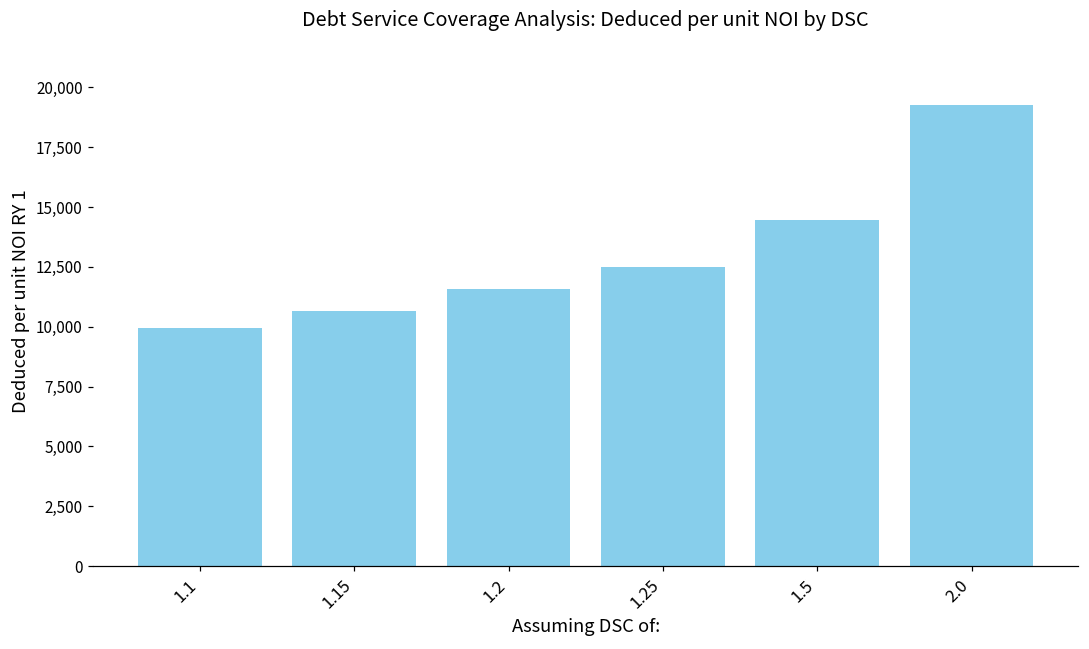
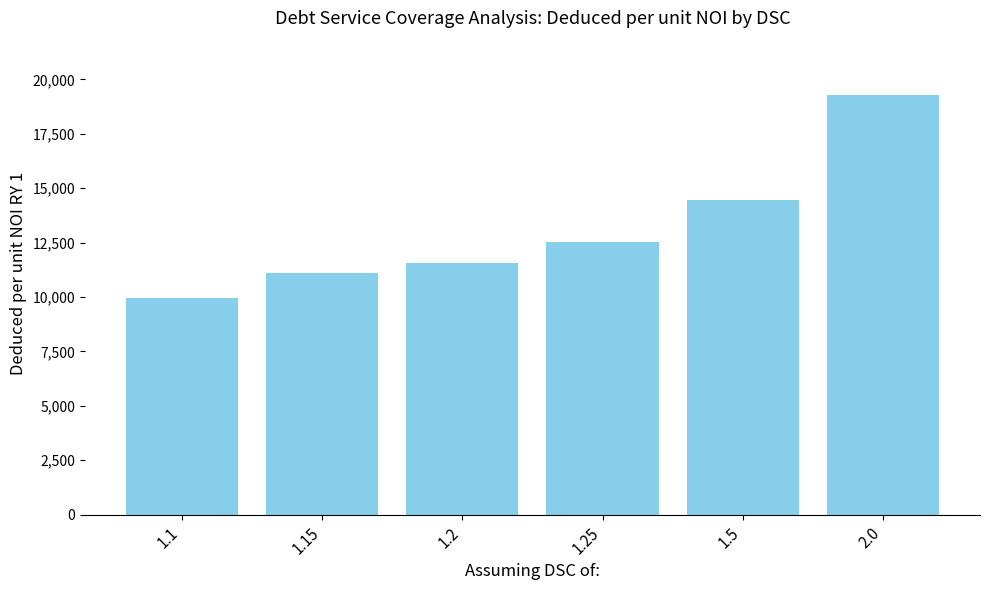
  {
    "1.1": "9,900",
-   "1.15": "10,600",
+   "1.15": "11,100",
    "1.2": "11,600",
    "1.25": "12,500",
    "1.5": "14,500",
    "2.0": "19,300"
  }
